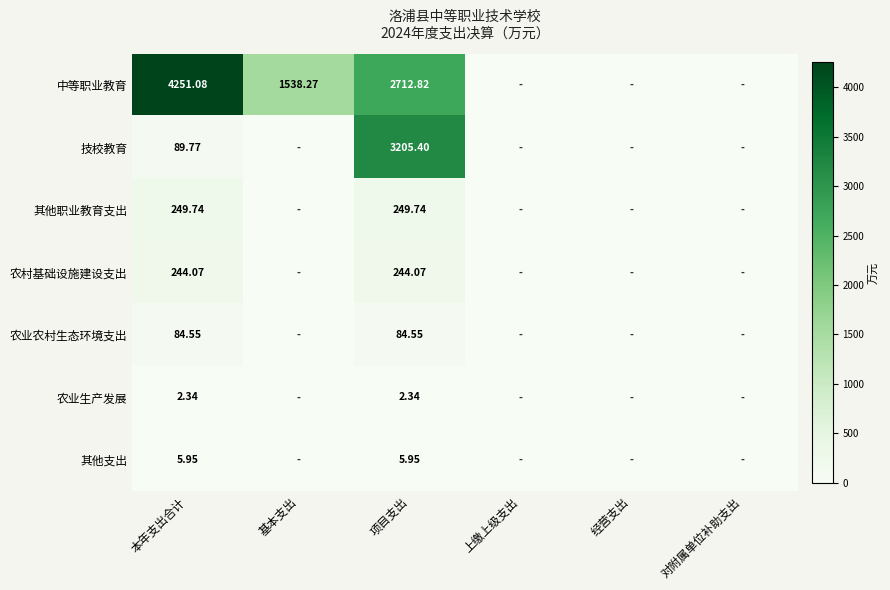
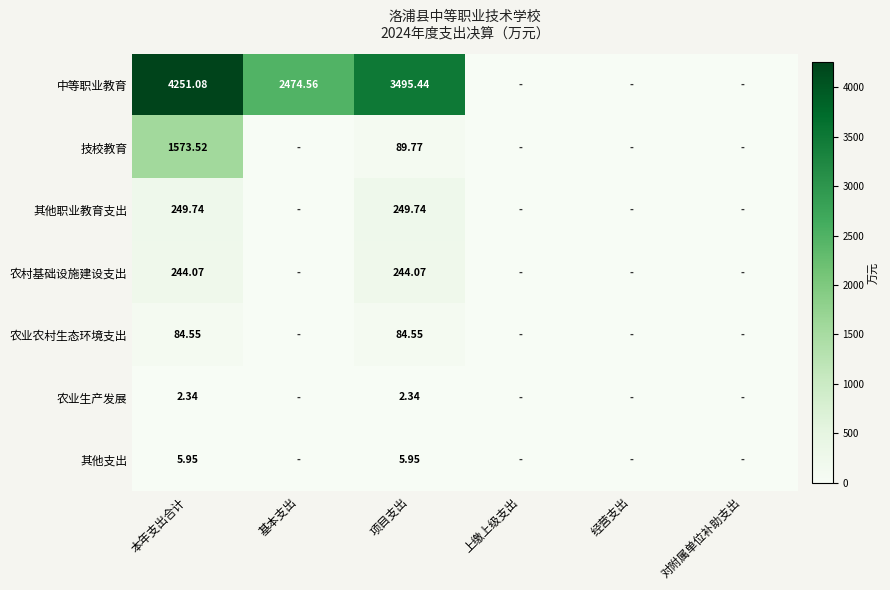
  {
    "中等职业教育": {
      "本年支出合计": 4251.08,
-     "基本支出": 1538.27,
-     "项目支出": 2712.82
+     "基本支出": 2474.56,
+     "项目支出": 3495.44
    },
    "技校教育": {
-     "本年支出合计": 89.77,
-     "项目支出": 3205.40
+     "本年支出合计": 1573.52,
+     "项目支出": 89.77
    },
    "其他职业教育支出": {
      "本年支出合计": 249.74,
      "项目支出": 249.74
    },
    "农村基础设施建设支出": {
      "本年支出合计": 244.07,
      "项目支出": 244.07
    },
    "农业农村生态环境支出": {
      "本年支出合计": 84.55,
      "项目支出": 84.55
    },
    "农业生产发展": {
      "本年支出合计": 2.34,
      "项目支出": 2.34
    },
    "其他支出": {
      "本年支出合计": 5.95,
      "项目支出": 5.95
    }
  }
